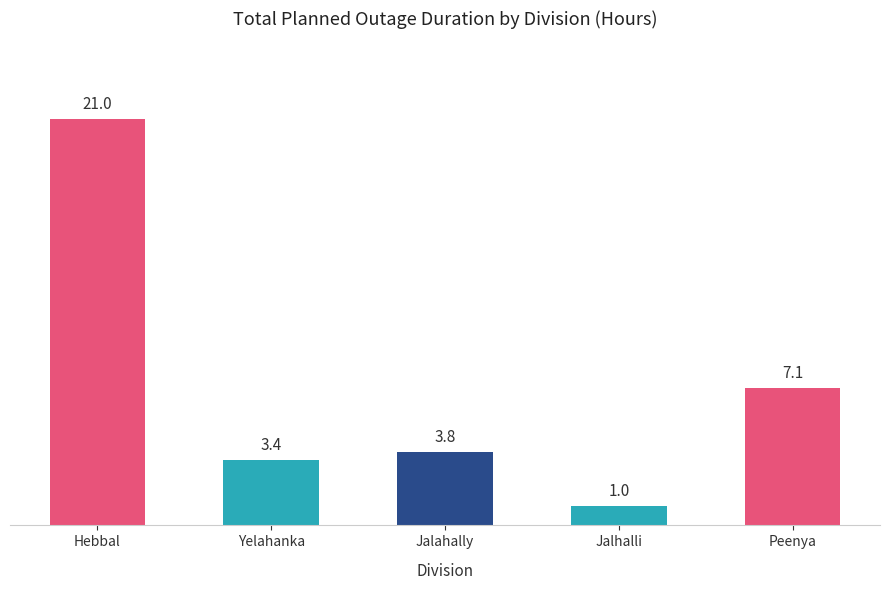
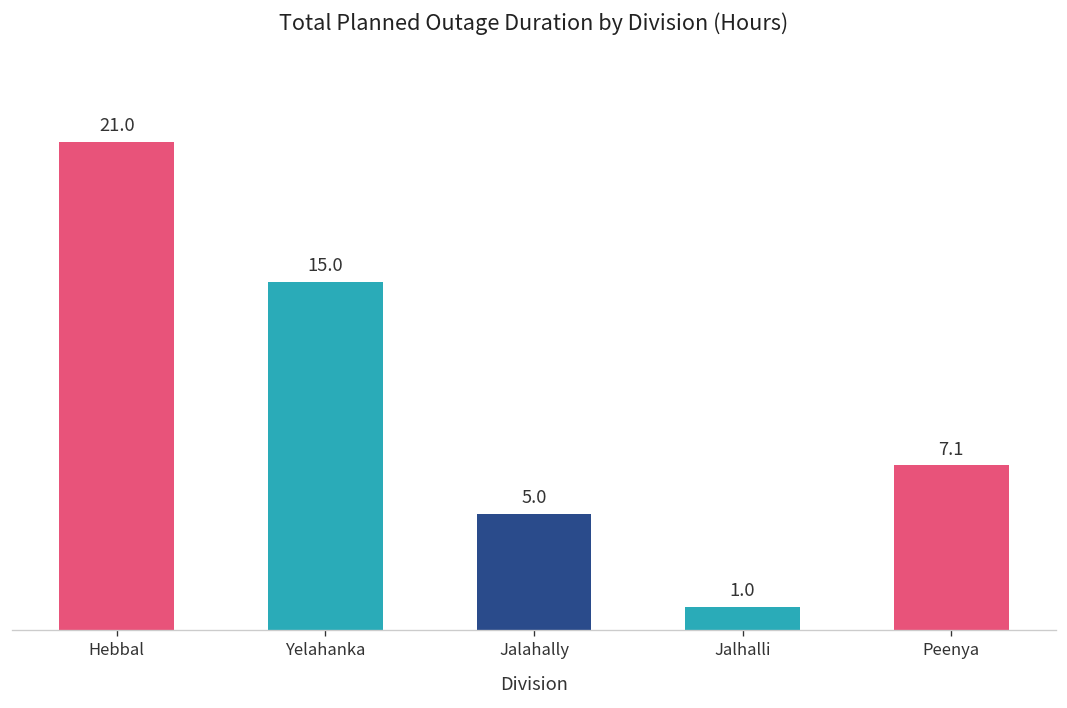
  {
    "Hebbal": 21.0,
-   "Yelahanka": 3.4,
-   "Jalahally": 3.8,
+   "Yelahanka": 15.0,
+   "Jalahally": 5.0,
    "Jalhalli": 1.0,
    "Peenya": 7.1
  }
